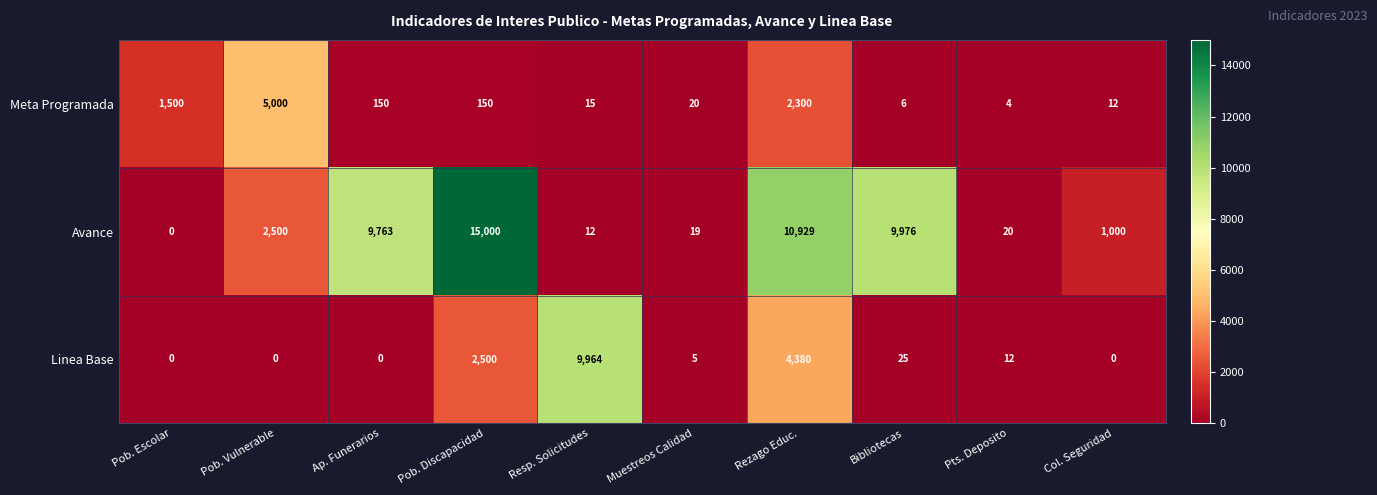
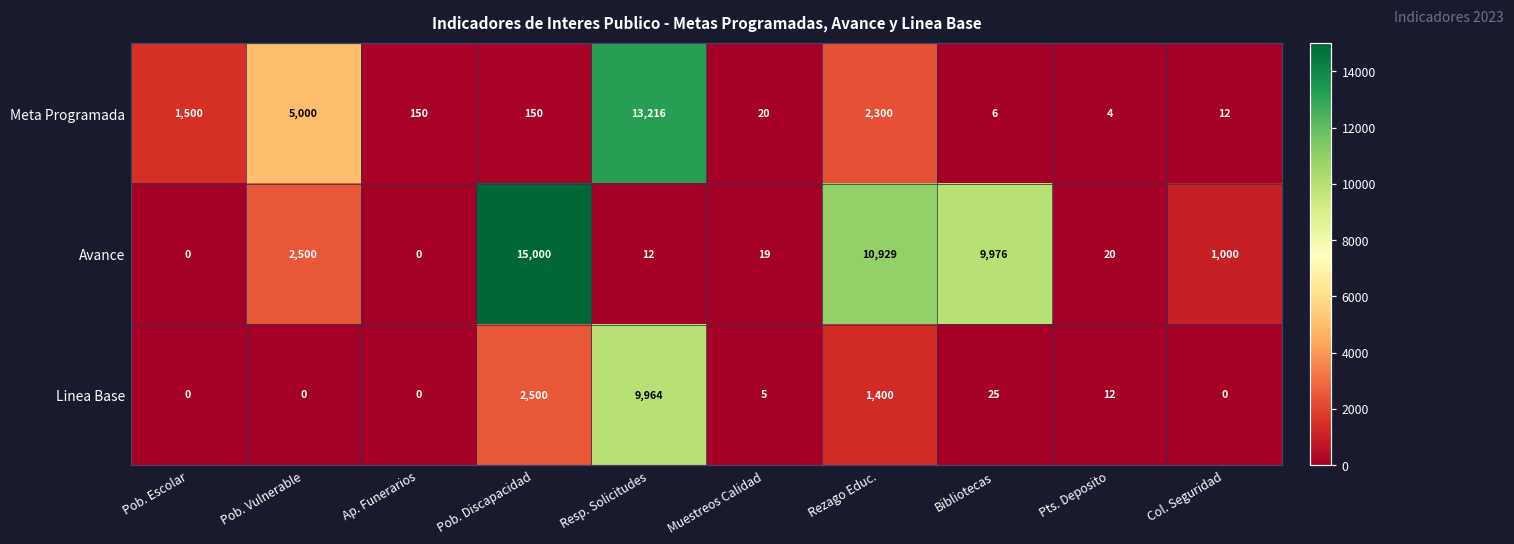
  {
    "Meta Programada": {
      "Pob. Escolar": "1,500",
      "Pob. Vulnerable": "5,000",
      "Ap. Funerarios": "150",
      "Pob. Discapacidad": "150",
-     "Resp. Solicitudes": "15",
+     "Resp. Solicitudes": "13,216",
      "Muestreos Calidad": "20",
      "Rezago Educ.": "2,300",
      "Bibliotecas": "6",
      "Pts. Deposito": "4",
      "Col. Seguridad": "12"
    },
    "Avance": {
      "Pob. Escolar": "0",
      "Pob. Vulnerable": "2,500",
-     "Ap. Funerarios": "9,763",
+     "Ap. Funerarios": "0",
      "Pob. Discapacidad": "15,000",
      "Resp. Solicitudes": "12",
      "Muestreos Calidad": "19",
      "Rezago Educ.": "10,929",
      "Bibliotecas": "9,976",
      "Pts. Deposito": "20",
      "Col. Seguridad": "1,000"
    },
    "Linea Base": {
      "Pob. Escolar": "0",
      "Pob. Vulnerable": "0",
      "Ap. Funerarios": "0",
      "Pob. Discapacidad": "2,500",
      "Resp. Solicitudes": "9,964",
      "Muestreos Calidad": "5",
-     "Rezago Educ.": "4,380",
+     "Rezago Educ.": "1,400",
      "Bibliotecas": "25",
      "Pts. Deposito": "12",
      "Col. Seguridad": "0"
    }
  }
